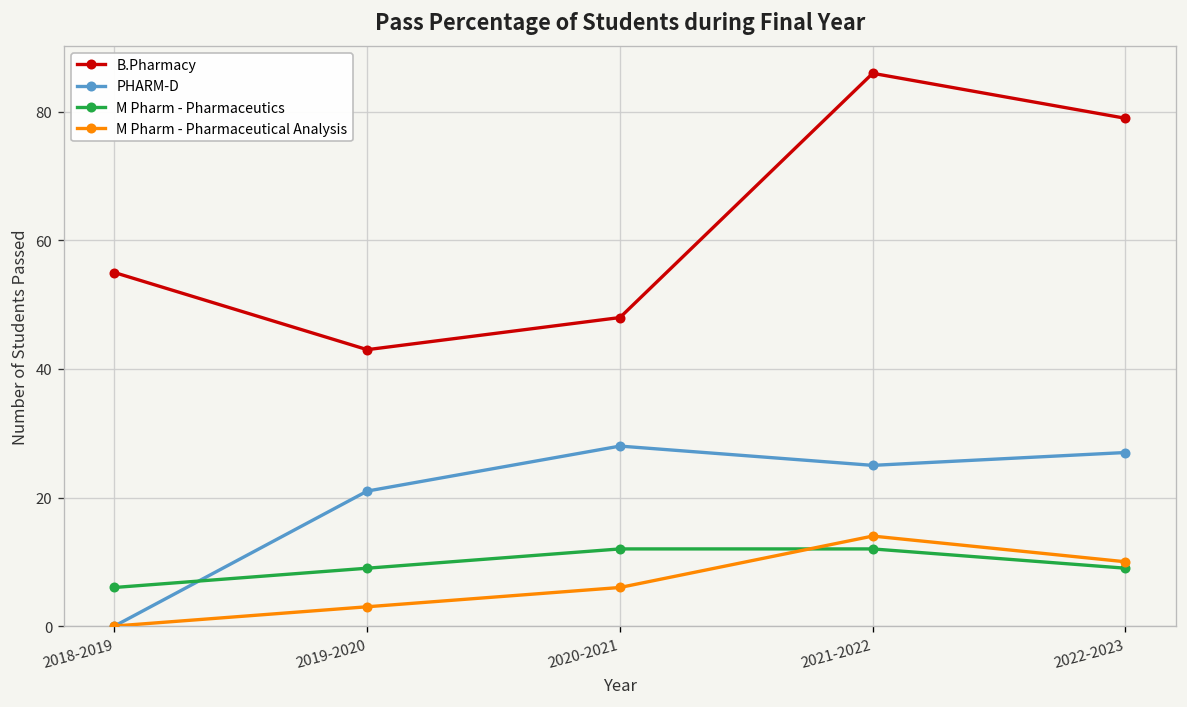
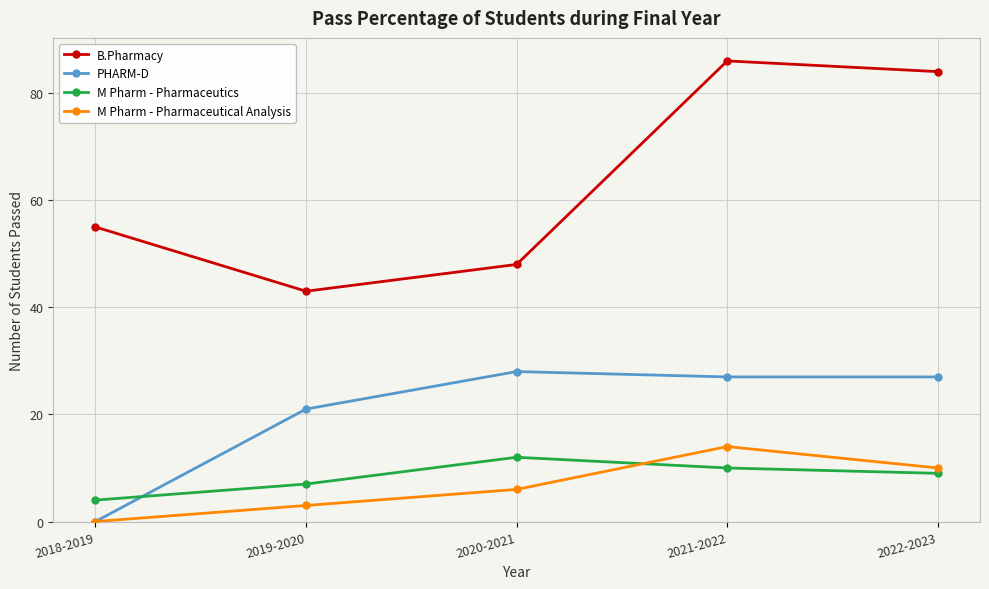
  {
    "B.Pharmacy": {
      "2018-2019": 55,
      "2019-2020": 43,
      "2020-2021": 48,
      "2021-2022": 86,
-     "2022-2023": 79
+     "2022-2023": 84
    },
    "PHARM-D": {
      "2019-2020": 21,
      "2020-2021": 28,
-     "2021-2022": 25,
+     "2021-2022": 27,
      "2022-2023": 27
    },
    "M Pharm - Pharmaceutics": {
-     "2018-2019": 6,
-     "2019-2020": 9,
+     "2018-2019": 4,
+     "2019-2020": 7,
      "2020-2021": 12,
-     "2021-2022": 12,
+     "2021-2022": 10,
      "2022-2023": 9
    },
    "M Pharm - Pharmaceutical Analysis": {
      "2019-2020": 3,
      "2020-2021": 6,
      "2021-2022": 14,
      "2022-2023": 10
    }
  }
